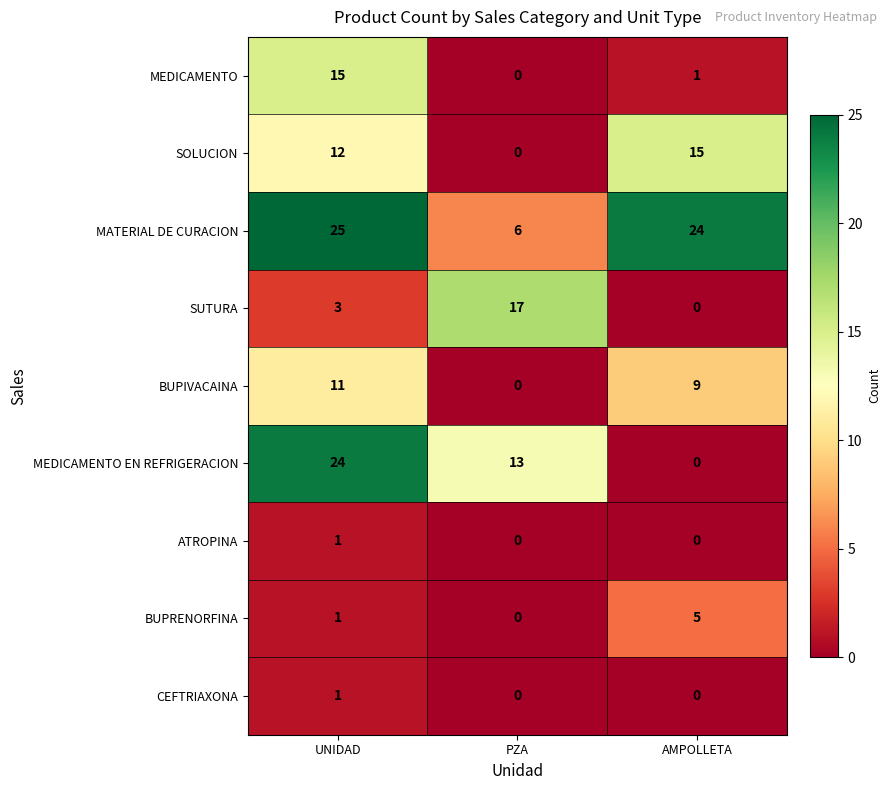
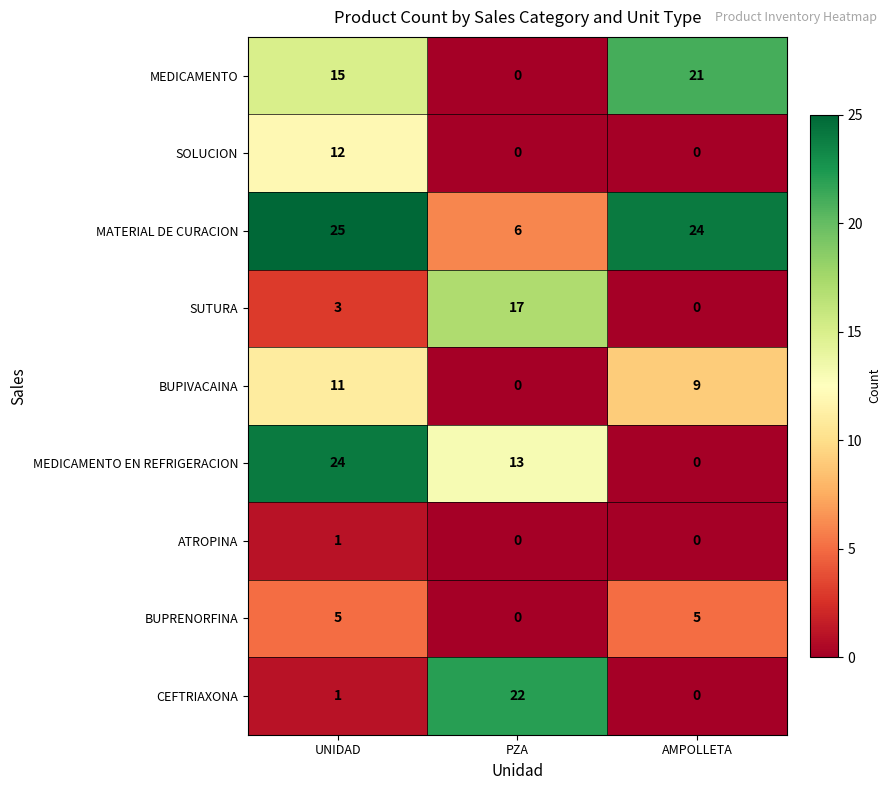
  {
    "MEDICAMENTO": {
      "UNIDAD": 15,
      "PZA": 0,
-     "AMPOLLETA": 1
+     "AMPOLLETA": 21
    },
    "SOLUCION": {
      "UNIDAD": 12,
      "PZA": 0,
-     "AMPOLLETA": 15
+     "AMPOLLETA": 0
    },
    "MATERIAL DE CURACION": {
      "UNIDAD": 25,
      "PZA": 6,
      "AMPOLLETA": 24
    },
    "SUTURA": {
      "UNIDAD": 3,
      "PZA": 17,
      "AMPOLLETA": 0
    },
    "BUPIVACAINA": {
      "UNIDAD": 11,
      "PZA": 0,
      "AMPOLLETA": 9
    },
    "MEDICAMENTO EN REFRIGERACION": {
      "UNIDAD": 24,
      "PZA": 13,
      "AMPOLLETA": 0
    },
    "ATROPINA": {
      "UNIDAD": 1,
      "PZA": 0,
      "AMPOLLETA": 0
    },
    "BUPRENORFINA": {
-     "UNIDAD": 1,
+     "UNIDAD": 5,
      "PZA": 0,
      "AMPOLLETA": 5
    },
    "CEFTRIAXONA": {
      "UNIDAD": 1,
-     "PZA": 0,
+     "PZA": 22,
      "AMPOLLETA": 0
    }
  }
